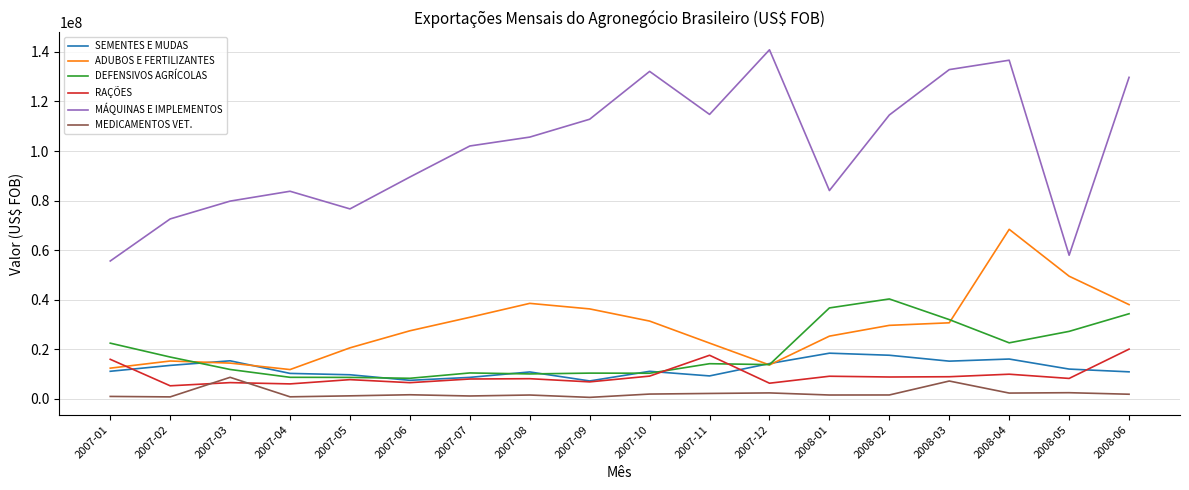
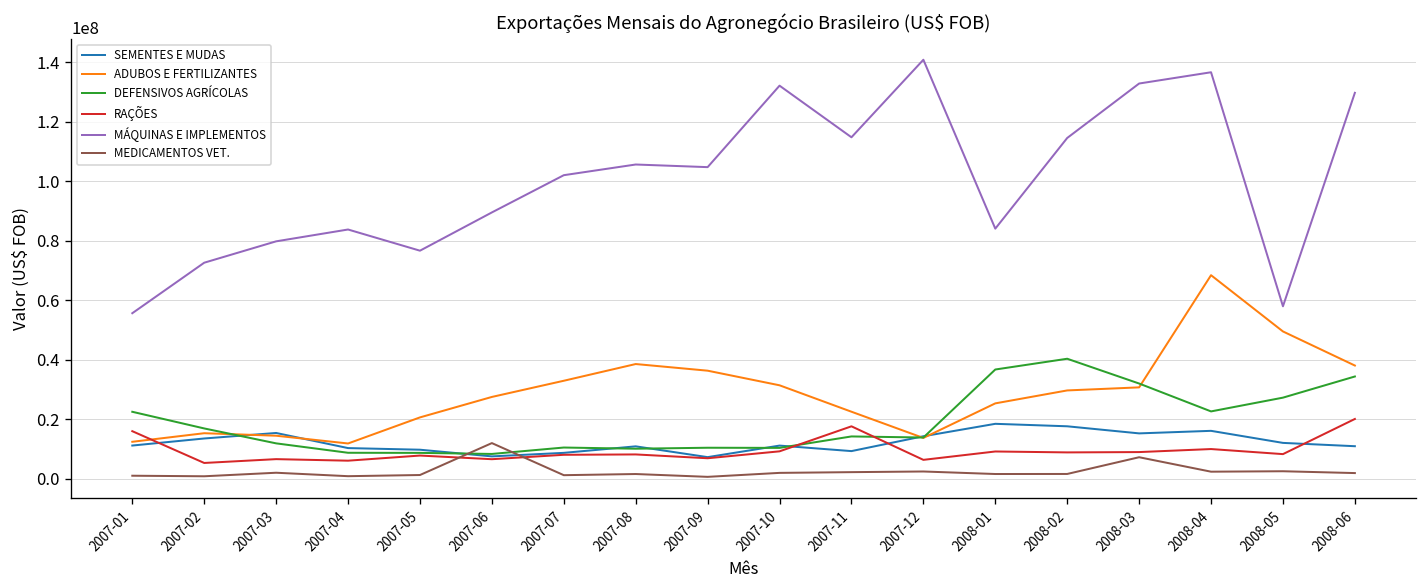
  {
    "SEMENTES E MUDAS": {
      "2007-01": 11000000,
      "2007-02": 14000000,
      "2007-04": 10000000,
      "2007-05": 10000000,
      "2007-11": 9000000,
      "2008-01": 18000000,
      "2008-02": 18000000,
      "2008-03": 15000000,
      "2008-04": 16000000,
      "2008-05": 12000000,
      "2008-06": 11000000
    },
    "ADUBOS E FERTILIZANTES": {
      "2007-01": 12000000,
      "2007-02": 15000000,
      "2007-04": 12000000,
      "2007-05": 21000000,
      "2007-06": 27000000,
      "2007-07": 33000000,
      "2007-08": 39000000,
      "2007-09": 36000000,
      "2007-10": 31000000,
      "2007-11": 23000000,
      "2008-01": 25000000,
      "2008-02": 30000000,
      "2008-03": 31000000,
      "2008-04": 68000000,
      "2008-05": 50000000,
      "2008-06": 38000000
    },
    "DEFENSIVOS AGRÍCOLAS": {
      "2007-01": 22000000,
      "2007-02": 17000000,
      "2007-03": 12000000,
      "2007-04": 9000000,
      "2007-07": 10000000,
      "2007-09": 10000000,
      "2007-11": 14000000,
      "2008-01": 37000000,
      "2008-02": 40000000,
      "2008-03": 32000000,
      "2008-04": 23000000,
      "2008-05": 27000000,
      "2008-06": 34000000
    },
    "RAÇÕES": {
      "2007-01": 16000000,
      "2007-02": 5000000,
      "2007-03": 7000000,
      "2007-04": 6000000,
      "2007-08": 8000000,
      "2007-10": 9000000,
      "2007-11": 18000000,
      "2007-12": 6000000,
      "2008-01": 9000000,
      "2008-02": 9000000,
      "2008-03": 9000000,
      "2008-04": 10000000,
      "2008-05": 8000000,
      "2008-06": 20000000
    },
    "MÁQUINAS E IMPLEMENTOS": {
      "2007-01": 56000000,
      "2007-02": 73000000,
      "2007-03": 80000000,
      "2007-04": 84000000,
      "2007-05": 77000000,
      "2007-06": 90000000,
      "2007-07": 102000000,
      "2007-08": 106000000,
-     "2007-09": 113000000,
+     "2007-09": 105000000,
      "2007-10": 132000000,
      "2007-11": 115000000,
      "2007-12": 141000000,
      "2008-01": 84000000,
      "2008-02": 115000000,
      "2008-03": 133000000,
      "2008-04": 137000000,
      "2008-05": 58000000,
      "2008-06": 130000000
    },
    "MEDICAMENTOS VET.": {
      "2007-01": 1000000,
      "2007-02": 1000000,
-     "2007-03": 9000000,
+     "2007-03": 2000000,
      "2007-04": 1000000,
      "2007-05": 1000000,
-     "2007-06": 2000000,
+     "2007-06": 12000000,
      "2007-07": 1000000,
      "2007-08": 2000000,
      "2007-09": 1000000,
      "2007-10": 2000000,
      "2007-11": 2000000,
      "2007-12": 2000000,
      "2008-01": 2000000,
      "2008-02": 2000000,
      "2008-03": 7000000,
      "2008-04": 2000000,
      "2008-05": 3000000,
      "2008-06": 2000000
    }
  }
